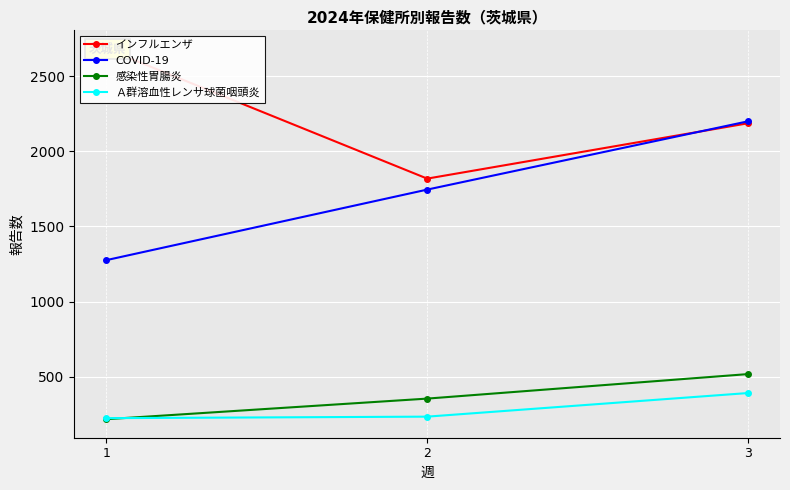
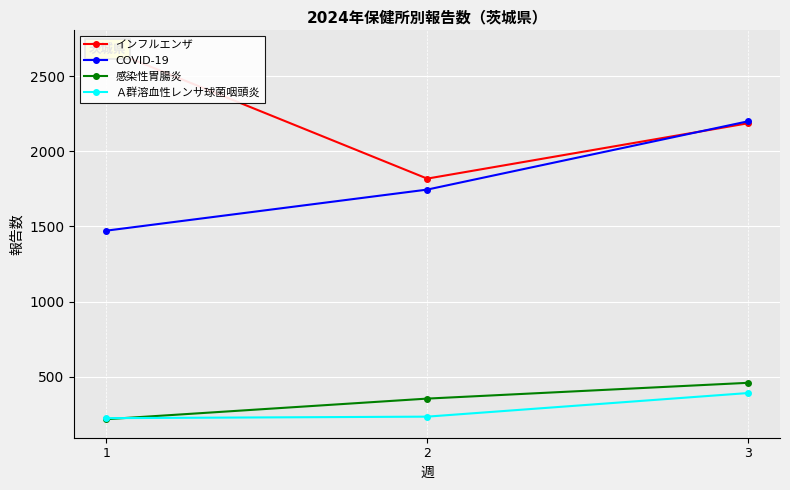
  {
    "インフルエンザ": {
      "2": 1820
    },
    "COVID-19": {
-     "1": 1280,
+     "1": 1470,
      "2": 1750
    },
    "感染性胃腸炎": {
      "2": 360,
-     "3": 520
+     "3": 460
    },
    "Ａ群溶血性レンサ球菌咽頭炎": {
      "2": 240,
      "3": 390
    }
  }
